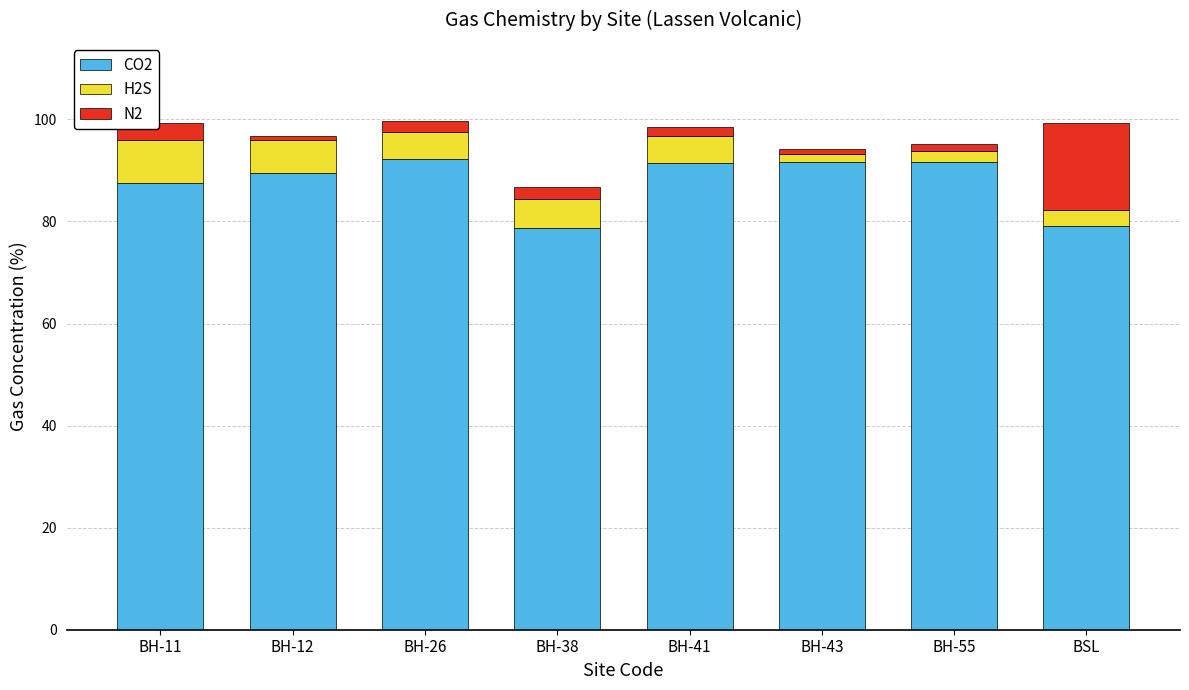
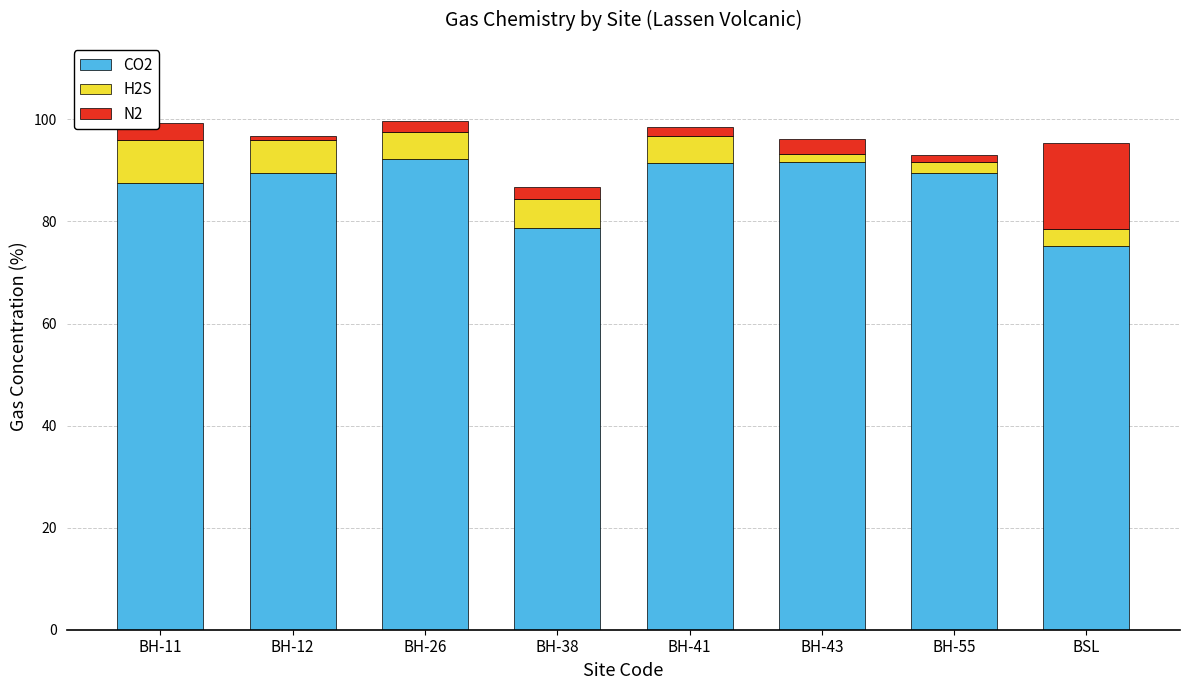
  {
    "CO2": {
      "BH-11": 88,
      "BH-12": 90,
      "BH-26": 92,
      "BH-38": 79,
      "BH-41": 91,
      "BH-43": 92,
-     "BH-55": 92,
-     "BSL": 79
+     "BH-55": 89,
+     "BSL": 75
    },
    "H2S": {
      "BH-11": 8,
      "BH-12": 6,
      "BH-26": 5,
      "BH-38": 6,
      "BH-41": 5,
      "BH-43": 2,
      "BH-55": 2,
      "BSL": 3
    },
    "N2": {
      "BH-11": 3,
      "BH-12": 1,
      "BH-26": 2,
      "BH-38": 2,
      "BH-41": 2,
-     "BH-43": 1,
+     "BH-43": 3,
      "BH-55": 1,
      "BSL": 17
    }
  }
